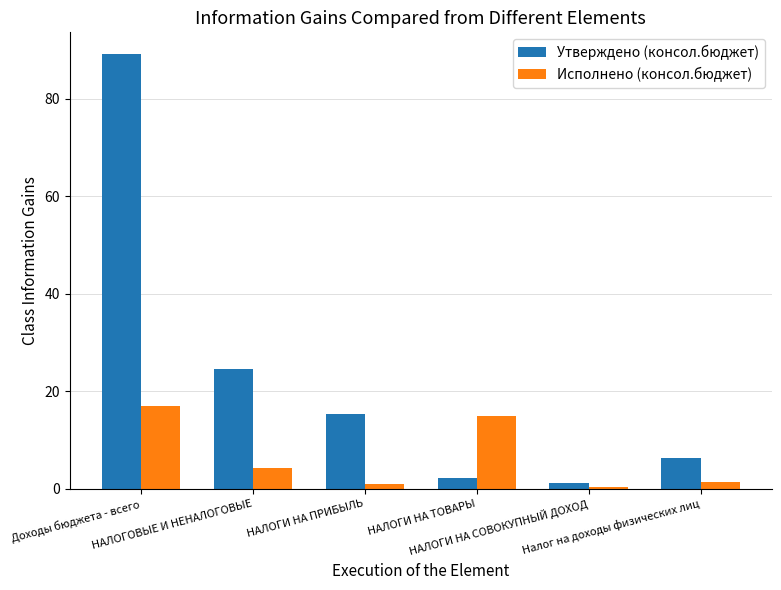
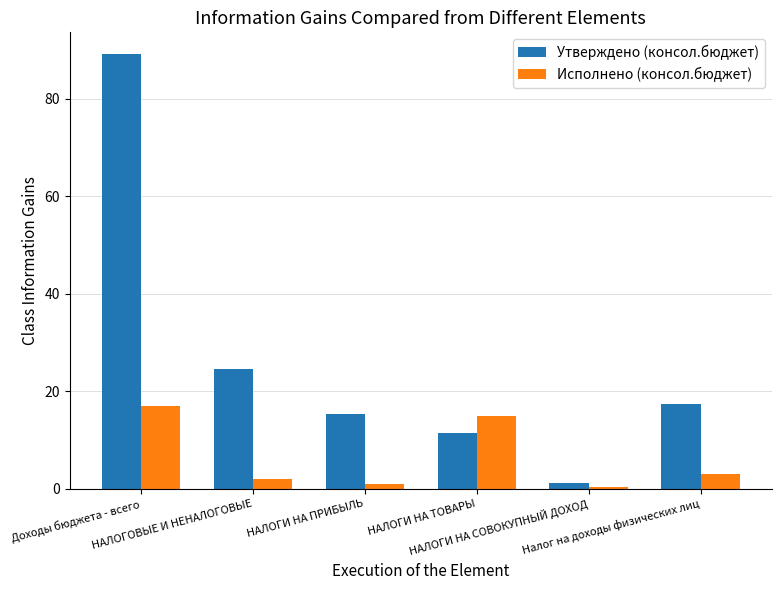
  {
    "Утверждено (консол.бюджет)": {
      "Доходы бюджета - всего": 89,
      "НАЛОГОВЫЕ И НЕНАЛОГОВЫЕ": 25,
      "НАЛОГИ НА ПРИБЫЛЬ": 15,
-     "НАЛОГИ НА ТОВАРЫ": 2,
+     "НАЛОГИ НА ТОВАРЫ": 11,
      "НАЛОГИ НА СОВОКУПНЫЙ ДОХОД": 1,
-     "Налог на доходы физических лиц": 6
+     "Налог на доходы физических лиц": 17
    },
    "Исполнено (консол.бюджет)": {
      "Доходы бюджета - всего": 17,
-     "НАЛОГОВЫЕ И НЕНАЛОГОВЫЕ": 4,
+     "НАЛОГОВЫЕ И НЕНАЛОГОВЫЕ": 2,
      "НАЛОГИ НА ПРИБЫЛЬ": 1,
      "НАЛОГИ НА ТОВАРЫ": 15,
-     "Налог на доходы физических лиц": 1
+     "Налог на доходы физических лиц": 3
    }
  }
